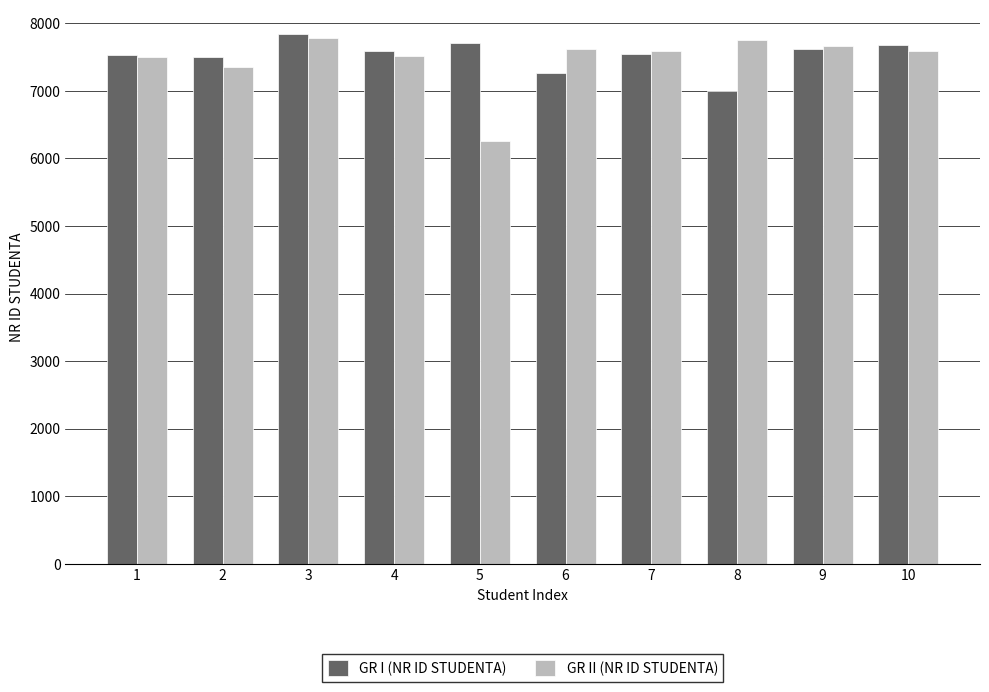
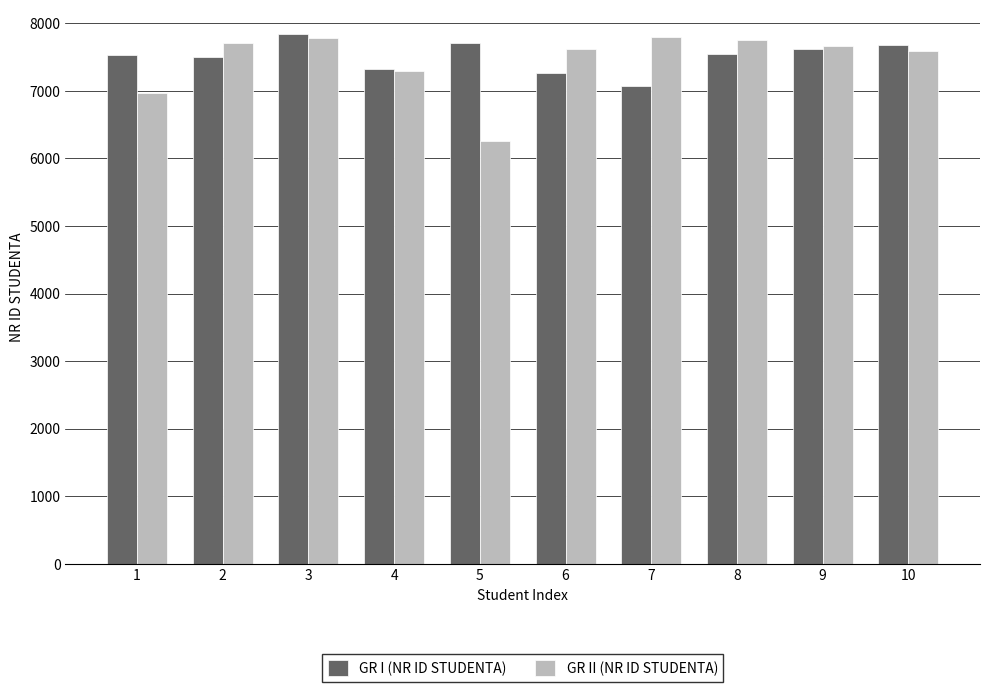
  {
    "GR I (NR ID STUDENTA)": {
      "1": 7500,
      "2": 7500,
      "3": 7800,
-     "4": 7600,
+     "4": 7300,
      "5": 7700,
      "6": 7300,
-     "7": 7600,
-     "8": 7000,
+     "7": 7100,
+     "8": 7500,
      "9": 7600,
      "10": 7700
    },
    "GR II (NR ID STUDENTA)": {
-     "1": 7500,
-     "2": 7300,
+     "1": 7000,
+     "2": 7700,
      "3": 7800,
-     "4": 7500,
+     "4": 7300,
      "5": 6300,
      "6": 7600,
-     "7": 7600,
+     "7": 7800,
      "8": 7800,
      "9": 7700,
      "10": 7600
    }
  }
